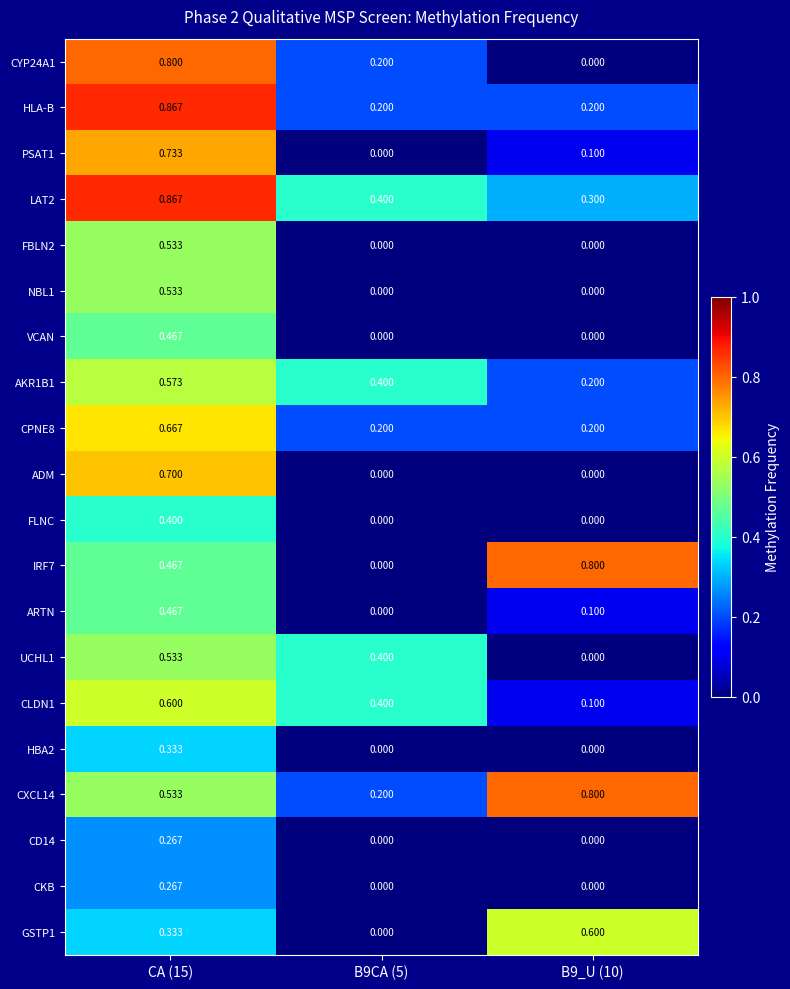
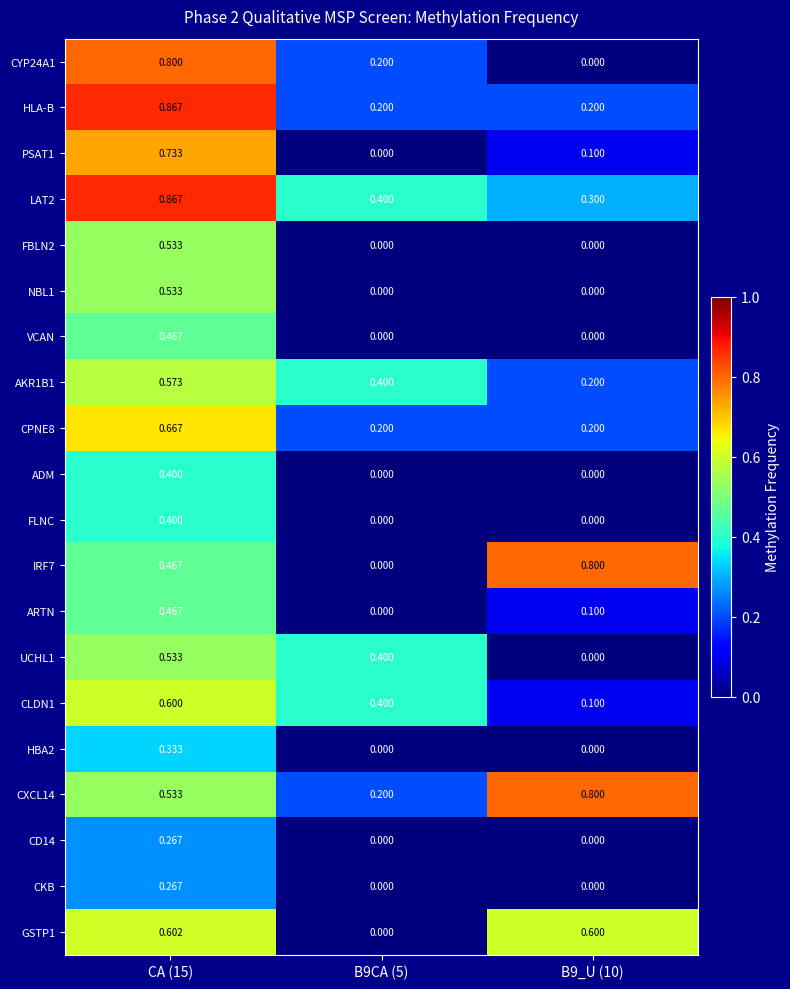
  {
    "CYP24A1": {
      "CA (15)": 0.800,
      "B9CA (5)": 0.200,
      "B9_U (10)": 0.000
    },
    "HLA-B": {
      "CA (15)": 0.867,
      "B9CA (5)": 0.200,
      "B9_U (10)": 0.200
    },
    "PSAT1": {
      "CA (15)": 0.733,
      "B9CA (5)": 0.000,
      "B9_U (10)": 0.100
    },
    "LAT2": {
      "CA (15)": 0.867,
      "B9CA (5)": 0.400,
      "B9_U (10)": 0.300
    },
    "FBLN2": {
      "CA (15)": 0.533,
      "B9CA (5)": 0.000,
      "B9_U (10)": 0.000
    },
    "NBL1": {
      "CA (15)": 0.533,
      "B9CA (5)": 0.000,
      "B9_U (10)": 0.000
    },
    "VCAN": {
      "CA (15)": 0.467,
      "B9CA (5)": 0.000,
      "B9_U (10)": 0.000
    },
    "AKR1B1": {
      "CA (15)": 0.573,
      "B9CA (5)": 0.400,
      "B9_U (10)": 0.200
    },
    "CPNE8": {
      "CA (15)": 0.667,
      "B9CA (5)": 0.200,
      "B9_U (10)": 0.200
    },
    "ADM": {
-     "CA (15)": 0.700,
+     "CA (15)": 0.400,
      "B9CA (5)": 0.000,
      "B9_U (10)": 0.000
    },
    "FLNC": {
      "CA (15)": 0.400,
      "B9CA (5)": 0.000,
      "B9_U (10)": 0.000
    },
    "IRF7": {
      "CA (15)": 0.467,
      "B9CA (5)": 0.000,
      "B9_U (10)": 0.800
    },
    "ARTN": {
      "CA (15)": 0.467,
      "B9CA (5)": 0.000,
      "B9_U (10)": 0.100
    },
    "UCHL1": {
      "CA (15)": 0.533,
      "B9CA (5)": 0.400,
      "B9_U (10)": 0.000
    },
    "CLDN1": {
      "CA (15)": 0.600,
      "B9CA (5)": 0.400,
      "B9_U (10)": 0.100
    },
    "HBA2": {
      "CA (15)": 0.333,
      "B9CA (5)": 0.000,
      "B9_U (10)": 0.000
    },
    "CXCL14": {
      "CA (15)": 0.533,
      "B9CA (5)": 0.200,
      "B9_U (10)": 0.800
    },
    "CD14": {
      "CA (15)": 0.267,
      "B9CA (5)": 0.000,
      "B9_U (10)": 0.000
    },
    "CKB": {
      "CA (15)": 0.267,
      "B9CA (5)": 0.000,
      "B9_U (10)": 0.000
    },
    "GSTP1": {
-     "CA (15)": 0.333,
+     "CA (15)": 0.602,
      "B9CA (5)": 0.000,
      "B9_U (10)": 0.600
    }
  }
